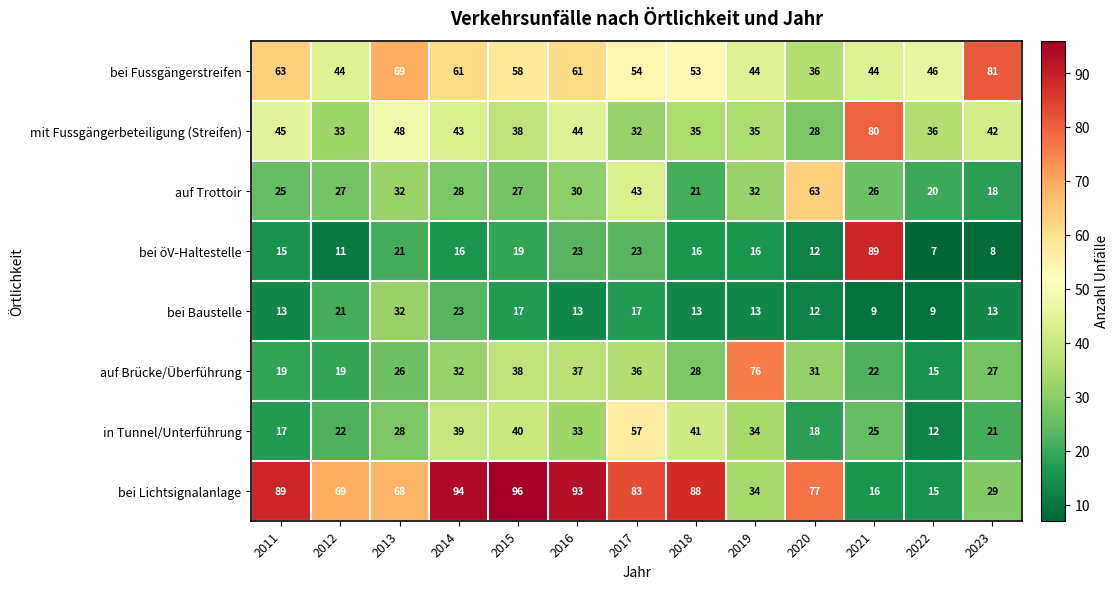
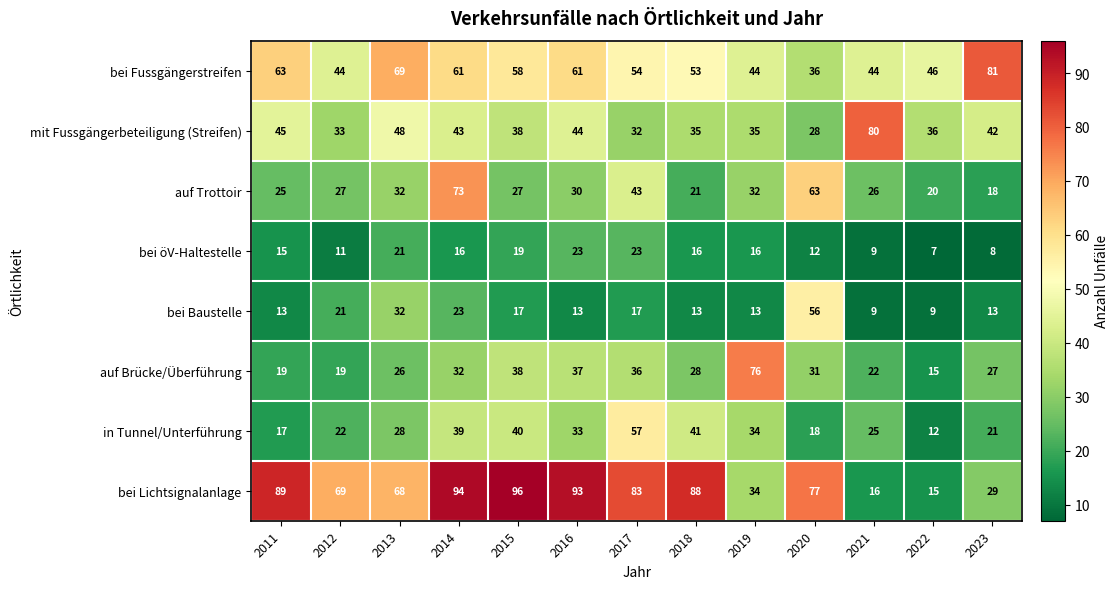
  {
    "bei Fussgängerstreifen": {
      "2011": 63,
      "2012": 44,
      "2013": 69,
      "2014": 61,
      "2015": 58,
      "2016": 61,
      "2017": 54,
      "2018": 53,
      "2019": 44,
      "2020": 36,
      "2021": 44,
      "2022": 46,
      "2023": 81
    },
    "mit Fussgängerbeteiligung (Streifen)": {
      "2011": 45,
      "2012": 33,
      "2013": 48,
      "2014": 43,
      "2015": 38,
      "2016": 44,
      "2017": 32,
      "2018": 35,
      "2019": 35,
      "2020": 28,
      "2021": 80,
      "2022": 36,
      "2023": 42
    },
    "auf Trottoir": {
      "2011": 25,
      "2012": 27,
      "2013": 32,
-     "2014": 28,
+     "2014": 73,
      "2015": 27,
      "2016": 30,
      "2017": 43,
      "2018": 21,
      "2019": 32,
      "2020": 63,
      "2021": 26,
      "2022": 20,
      "2023": 18
    },
    "bei öV-Haltestelle": {
      "2011": 15,
      "2012": 11,
      "2013": 21,
      "2014": 16,
      "2015": 19,
      "2016": 23,
      "2017": 23,
      "2018": 16,
      "2019": 16,
      "2020": 12,
-     "2021": 89,
+     "2021": 9,
      "2022": 7,
      "2023": 8
    },
    "bei Baustelle": {
      "2011": 13,
      "2012": 21,
      "2013": 32,
      "2014": 23,
      "2015": 17,
      "2016": 13,
      "2017": 17,
      "2018": 13,
      "2019": 13,
-     "2020": 12,
+     "2020": 56,
      "2021": 9,
      "2022": 9,
      "2023": 13
    },
    "auf Brücke/Überführung": {
      "2011": 19,
      "2012": 19,
      "2013": 26,
      "2014": 32,
      "2015": 38,
      "2016": 37,
      "2017": 36,
      "2018": 28,
      "2019": 76,
      "2020": 31,
      "2021": 22,
      "2022": 15,
      "2023": 27
    },
    "in Tunnel/Unterführung": {
      "2011": 17,
      "2012": 22,
      "2013": 28,
      "2014": 39,
      "2015": 40,
      "2016": 33,
      "2017": 57,
      "2018": 41,
      "2019": 34,
      "2020": 18,
      "2021": 25,
      "2022": 12,
      "2023": 21
    },
    "bei Lichtsignalanlage": {
      "2011": 89,
      "2012": 69,
      "2013": 68,
      "2014": 94,
      "2015": 96,
      "2016": 93,
      "2017": 83,
      "2018": 88,
      "2019": 34,
      "2020": 77,
      "2021": 16,
      "2022": 15,
      "2023": 29
    }
  }
